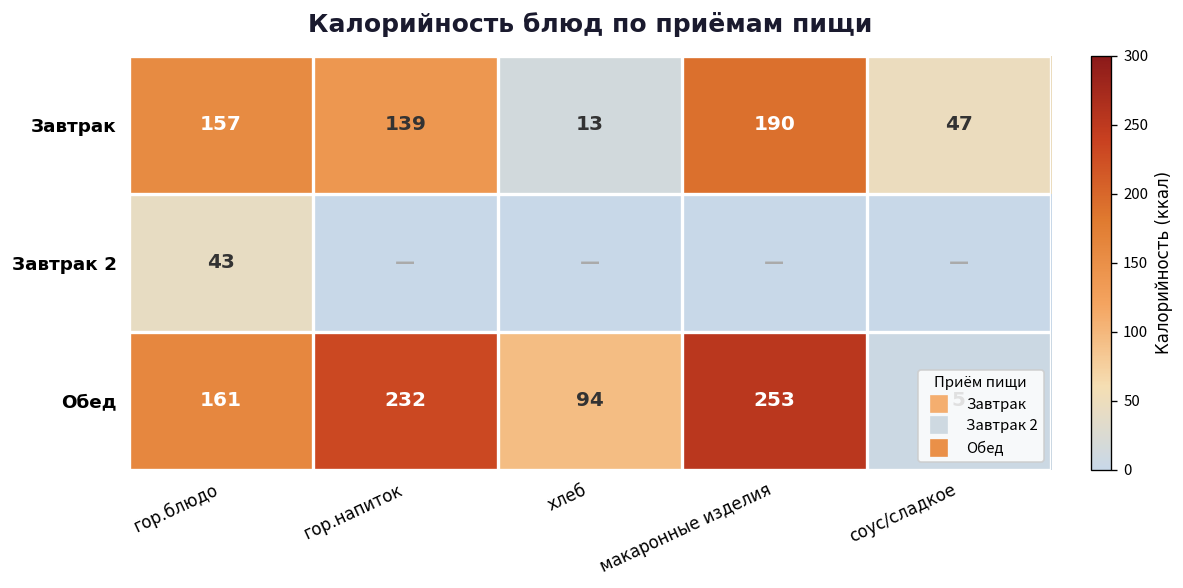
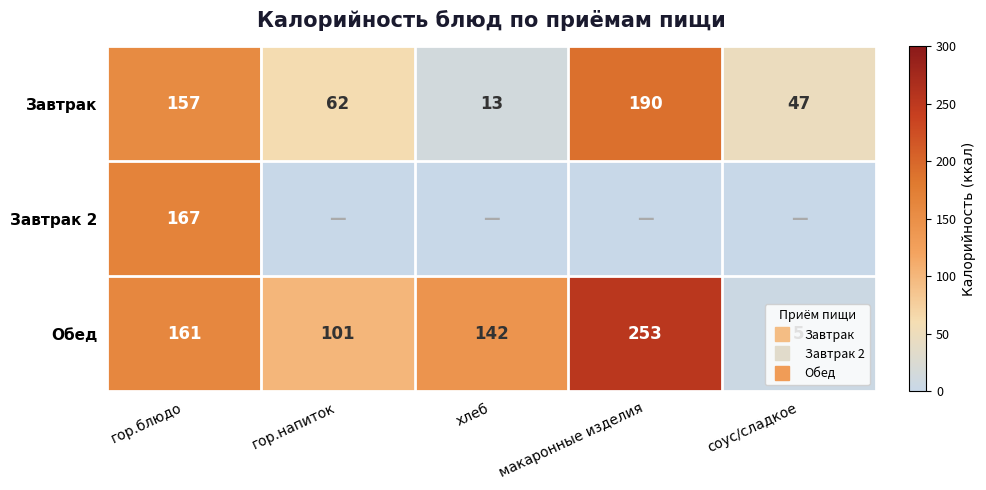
  {
    "Завтрак": {
      "гор.блюдо": 157,
-     "гор.напиток": 139,
+     "гор.напиток": 62,
      "хлеб": 13,
      "макаронные изделия": 190,
      "соус/сладкое": 47
    },
    "Завтрак 2": {
-     "гор.блюдо": 43
+     "гор.блюдо": 167
    },
    "Обед": {
      "гор.блюдо": 161,
-     "гор.напиток": 232,
-     "хлеб": 94,
+     "гор.напиток": 101,
+     "хлеб": 142,
      "макаронные изделия": 253
    }
  }
